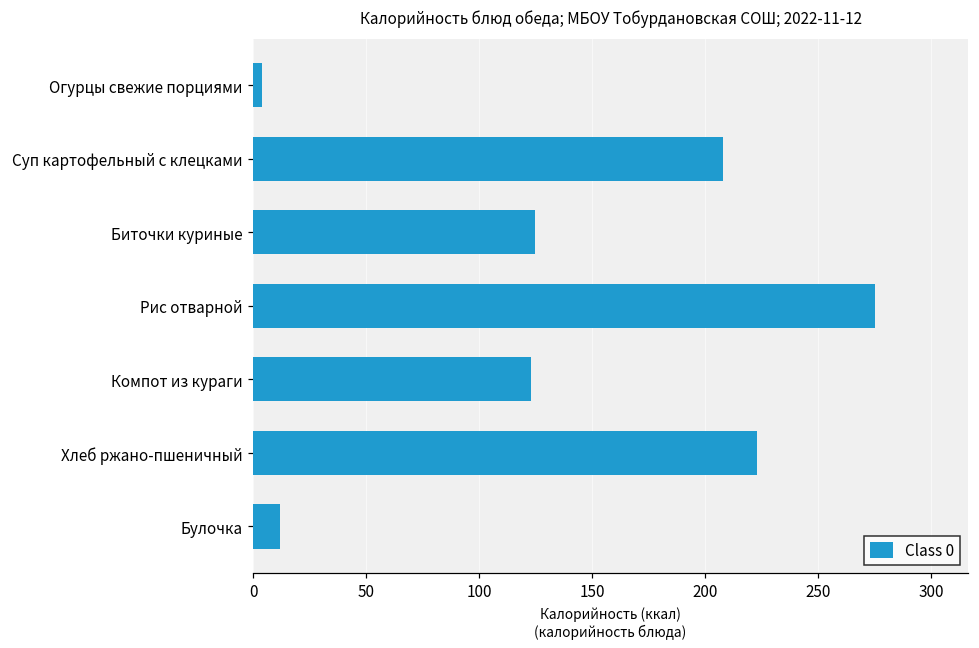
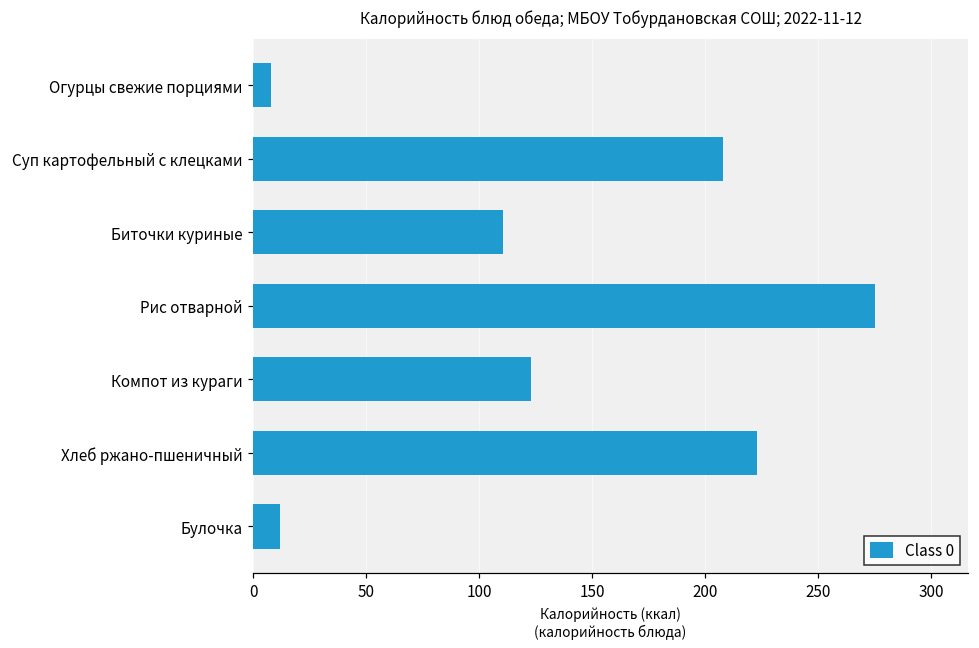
  {
-   "Огурцы свежие порциями": 4,
+   "Огурцы свежие порциями": 8,
    "Суп картофельный с клецками": 208,
-   "Биточки куриные": 125,
+   "Биточки куриные": 111,
    "Рис отварной": 275,
    "Компот из кураги": 123,
    "Хлеб ржано-пшеничный": 223,
    "Булочка": 12
  }
